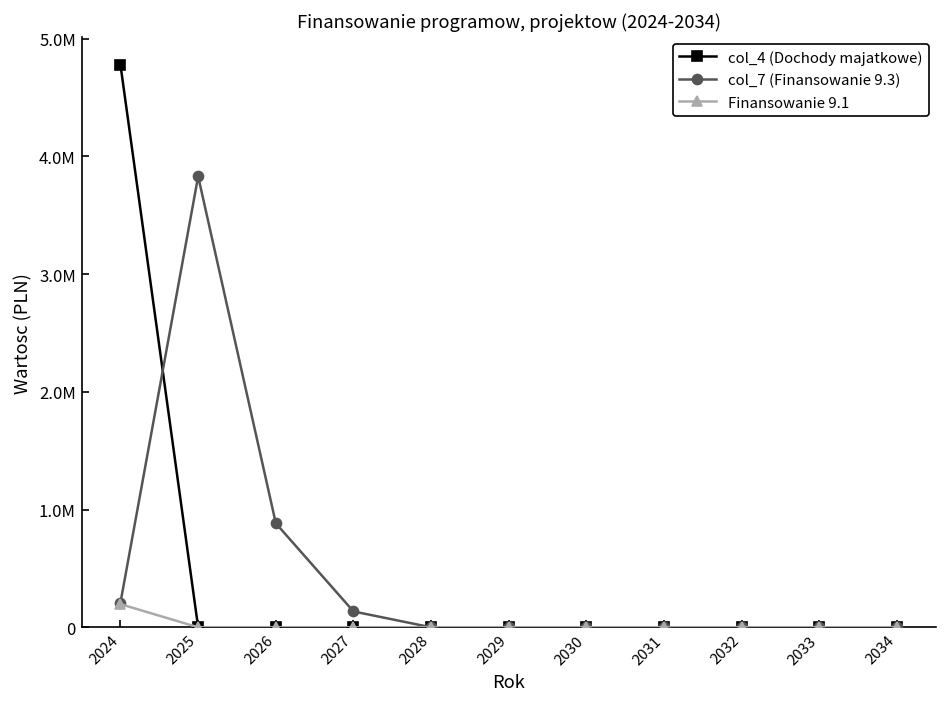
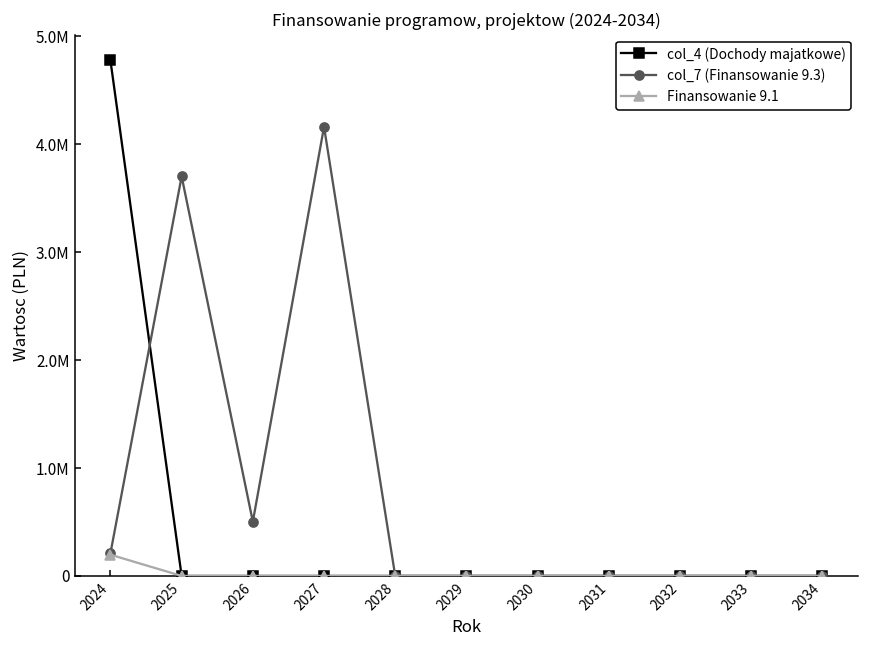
  {
    "col_4 (Dochody majatkowe)": {
      "2024": 4800000
    },
    "col_7 (Finansowanie 9.3)": {
-     "2025": 3800000,
-     "2026": 900000,
-     "2027": 100000
+     "2025": 3700000,
+     "2026": 500000,
+     "2027": 4200000
    }
  }
